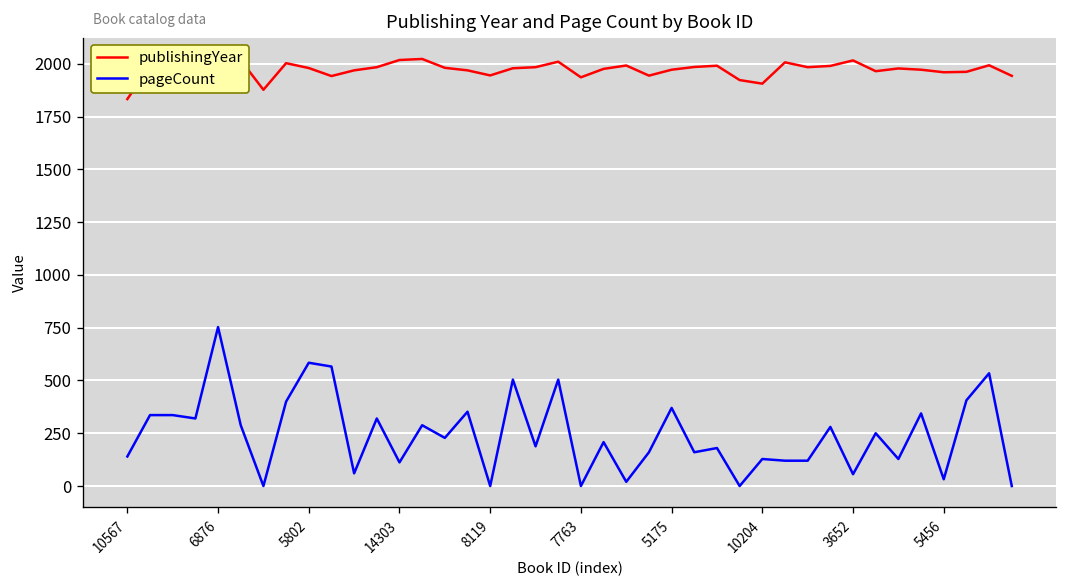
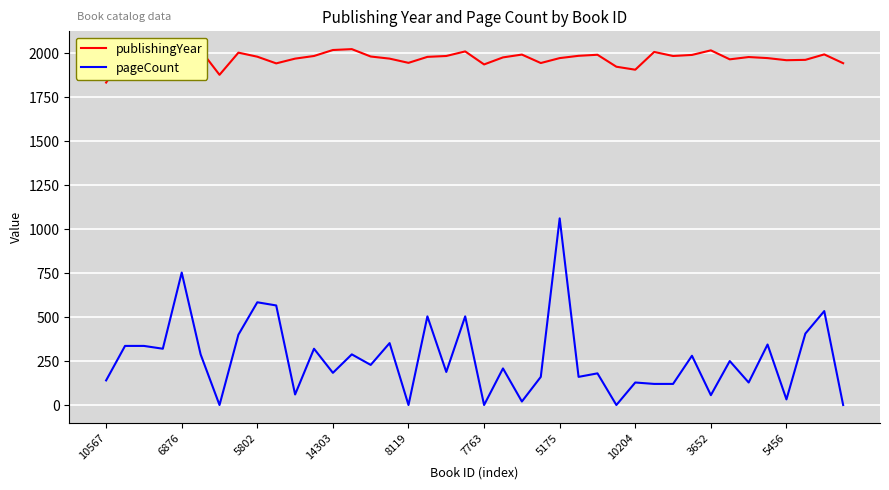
  {
    "publishingYear": {
      "10567": 1830,
      "5802": 1980,
      "14303": 2020,
      "8119": 1950,
      "7763": 1940,
      "5175": 1970,
      "10204": 1910,
      "3652": 2020,
      "5456": 1960
    },
    "pageCount": {
      "10567": 140,
      "6876": 750,
      "5802": 580,
-     "14303": 110,
+     "14303": 180,
      "8119": 0,
      "7763": 0,
-     "5175": 370,
+     "5175": 1060,
      "10204": 130,
      "3652": 60,
      "5456": 30
    }
  }
